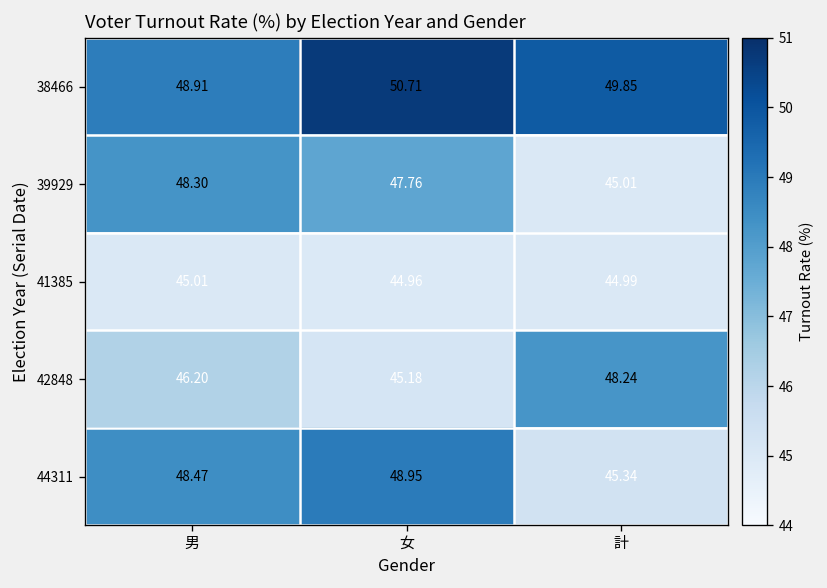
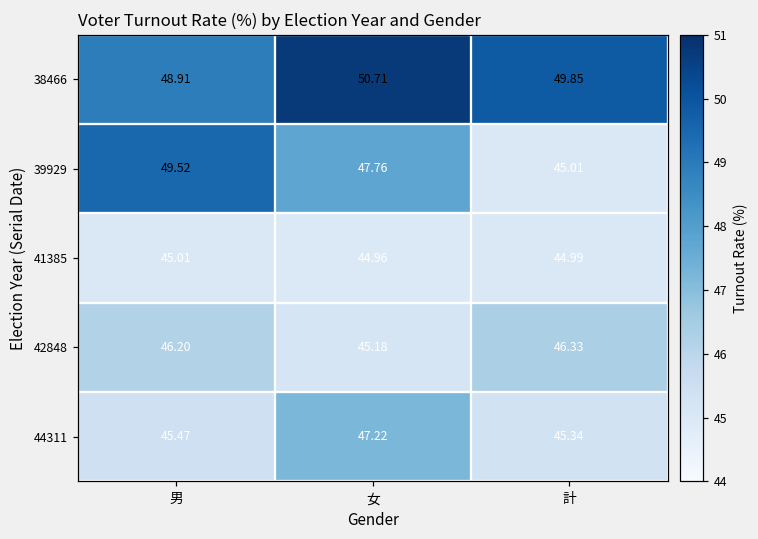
  {
    "38466": {
      "男": 48.91,
      "女": 50.71,
      "計": 49.85
    },
    "39929": {
-     "男": 48.30,
+     "男": 49.52,
      "女": 47.76
    },
    "42848": {
      "男": 46.20,
-     "計": 48.24
+     "計": 46.33
    },
    "44311": {
-     "男": 48.47,
-     "女": 48.95
+     "男": 45.47,
+     "女": 47.22
    }
  }
